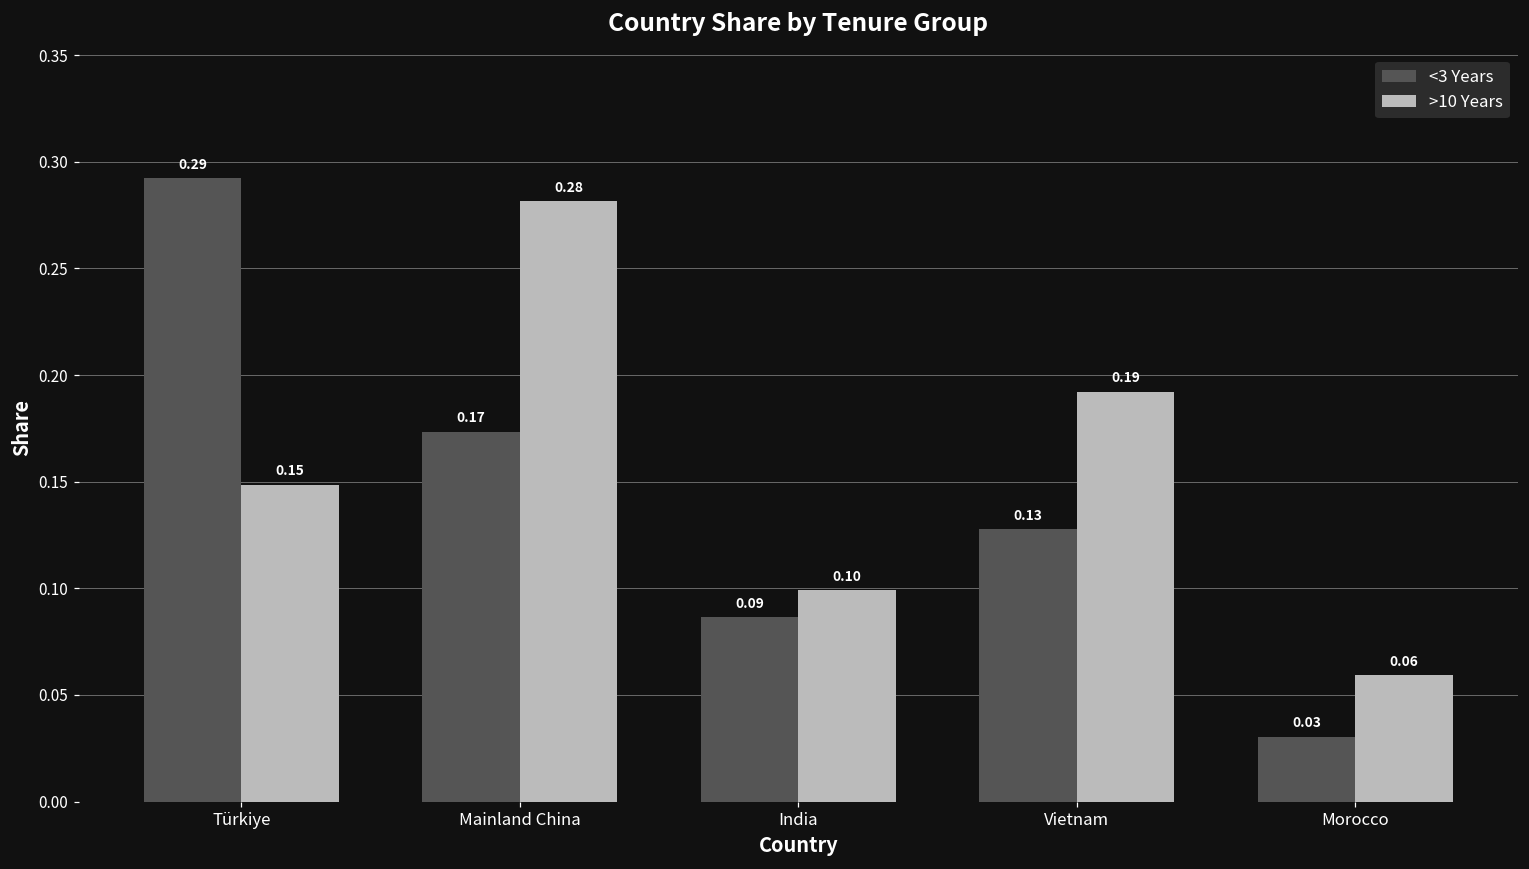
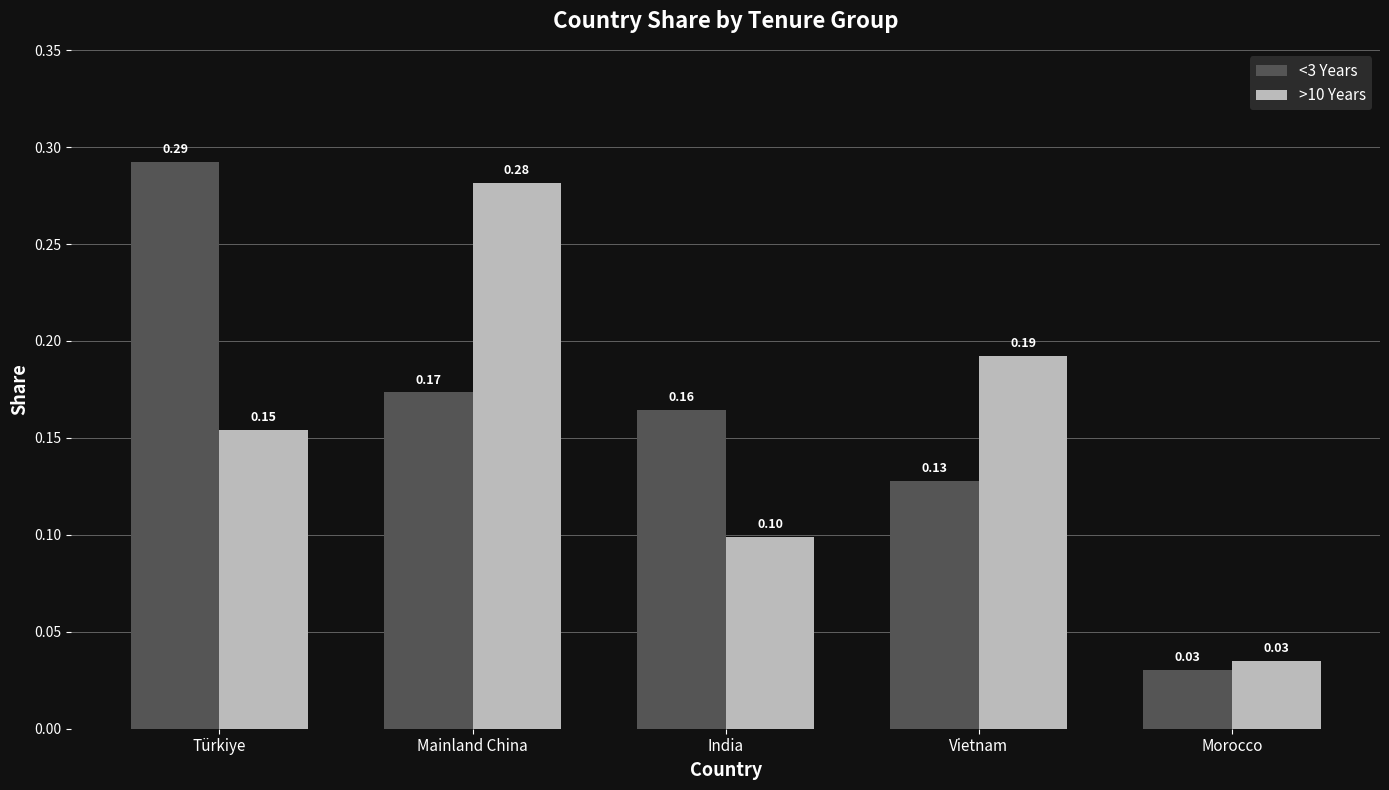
  {
    "<3 Years": {
      "Türkiye": 0.29,
      "Mainland China": 0.17,
-     "India": 0.09,
+     "India": 0.16,
      "Vietnam": 0.13,
      "Morocco": 0.03
    },
    ">10 Years": {
-     "Türkiye": 0.149,
+     "Türkiye": 0.154,
      "Mainland China": 0.28,
      "India": 0.10,
      "Vietnam": 0.19,
-     "Morocco": 0.06
+     "Morocco": 0.03
    }
  }
